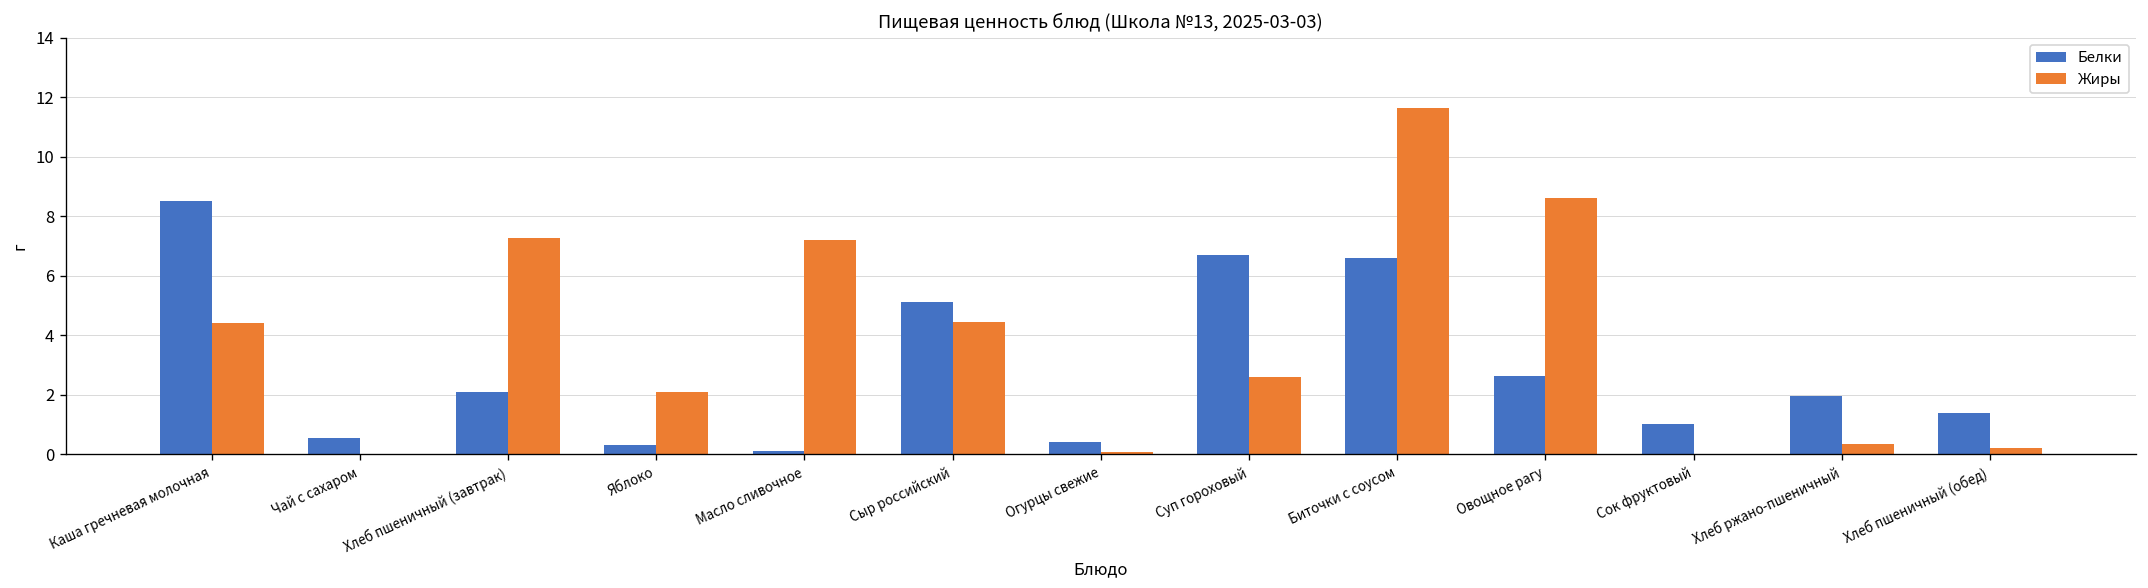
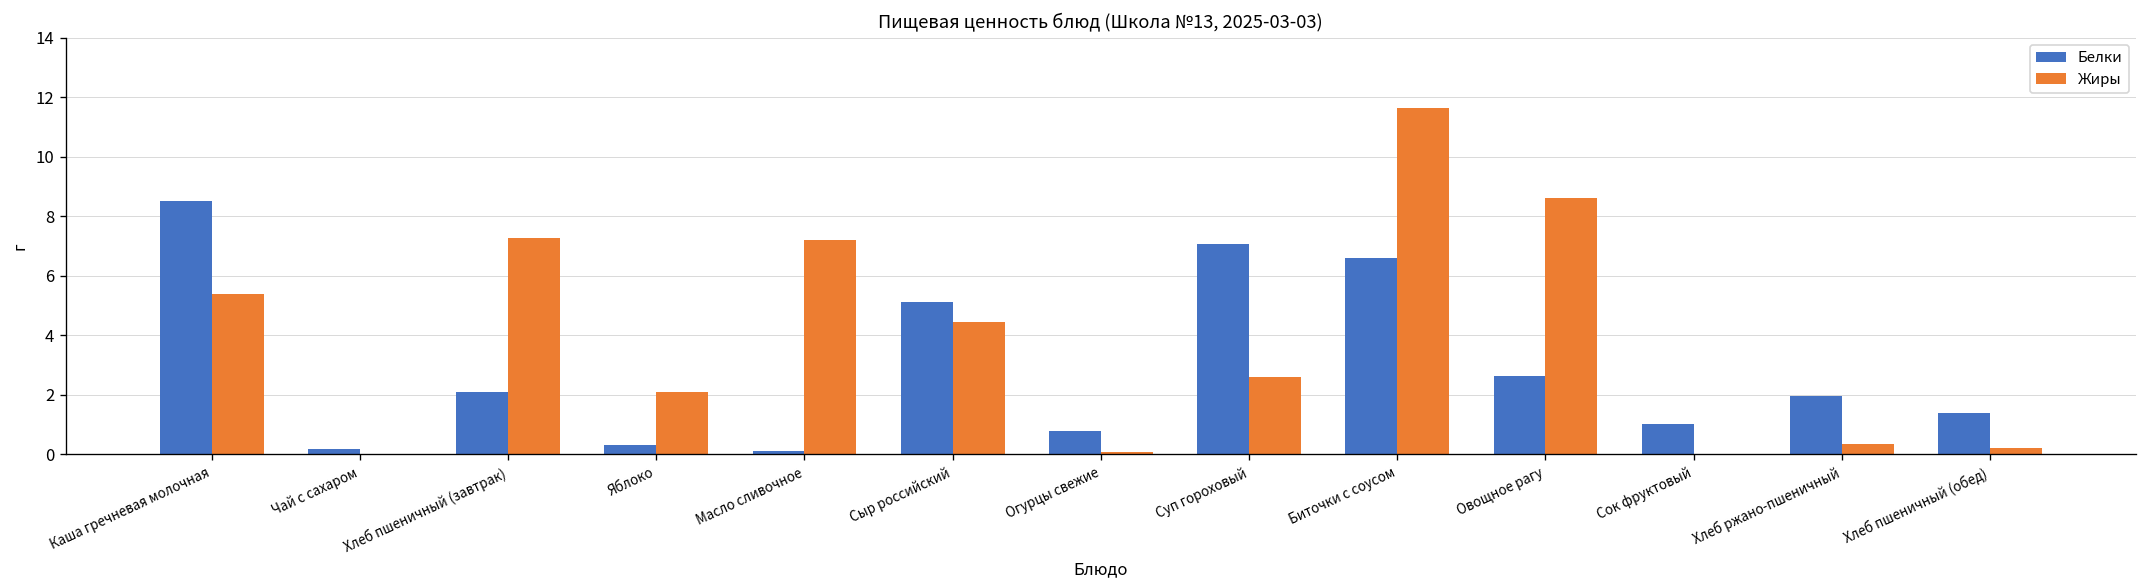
  {
    "Белки": {
      "Каша гречневая молочная": 8.5,
-     "Чай с сахаром": 0.5,
+     "Чай с сахаром": 0.2,
      "Хлеб пшеничный (завтрак)": 2.1,
      "Яблоко": 0.3,
      "Сыр российский": 5.1,
-     "Огурцы свежие": 0.4,
-     "Суп гороховый": 6.7,
+     "Огурцы свежие": 0.8,
+     "Суп гороховый": 7.1,
      "Биточки с соусом": 6.6,
      "Овощное рагу": 2.6,
      "Сок фруктовый": 1.0,
      "Хлеб ржано-пшеничный": 2.0,
      "Хлеб пшеничный (обед)": 1.4
    },
    "Жиры": {
-     "Каша гречневая молочная": 4.4,
+     "Каша гречневая молочная": 5.4,
      "Чай с сахаром": 0.0,
      "Хлеб пшеничный (завтрак)": 7.3,
      "Яблоко": 2.1,
      "Масло сливочное": 7.2,
      "Сыр российский": 4.4,
      "Суп гороховый": 2.6,
      "Биточки с соусом": 11.6,
      "Овощное рагу": 8.6,
      "Сок фруктовый": 0.0,
      "Хлеб ржано-пшеничный": 0.3,
      "Хлеб пшеничный (обед)": 0.2
    }
  }
